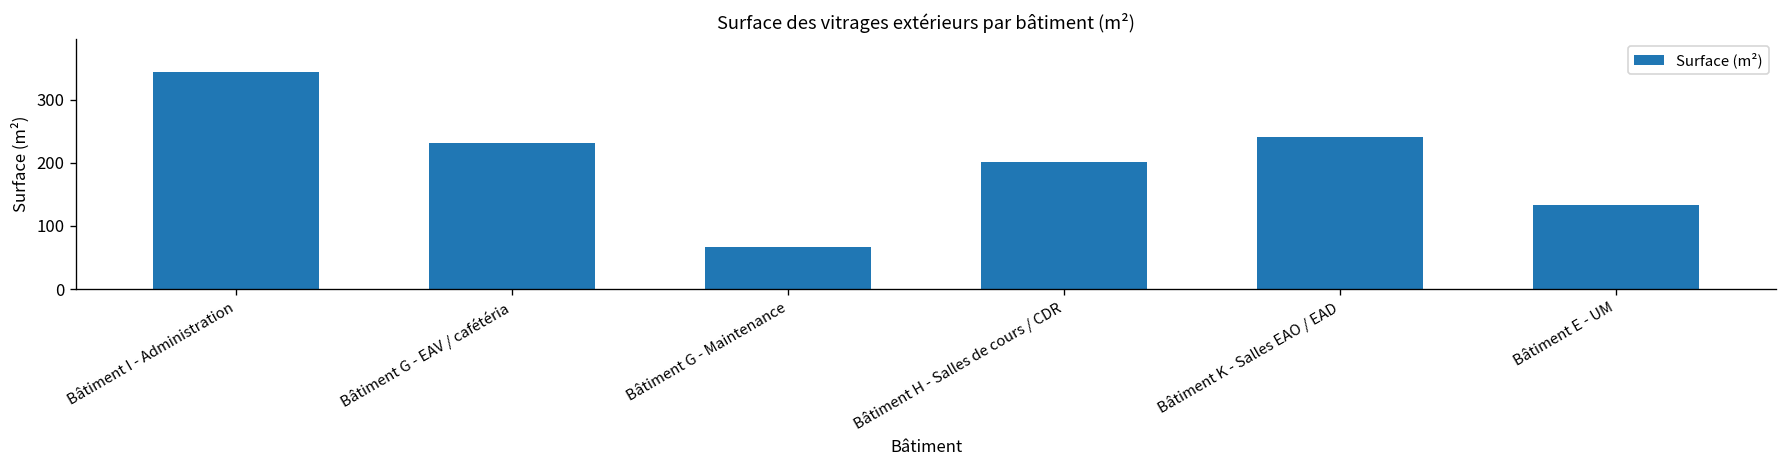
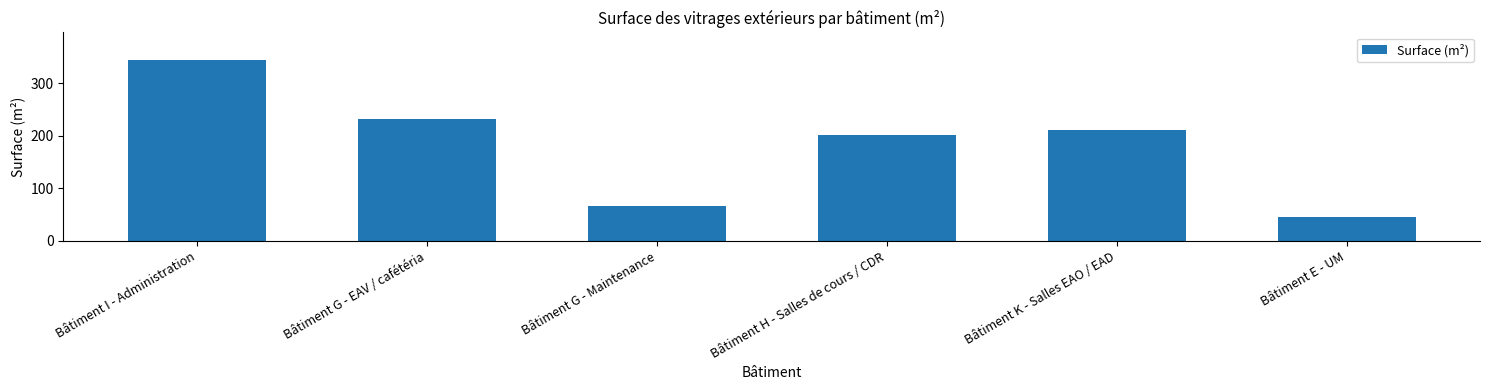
  {
    "Bâtiment I - Administration": 350,
    "Bâtiment G - EAV / cafétéria": 230,
    "Bâtiment G - Maintenance": 70,
    "Bâtiment H - Salles de cours / CDR": 200,
-   "Bâtiment K - Salles EAO / EAD": 240,
-   "Bâtiment E - UM": 130
+   "Bâtiment K - Salles EAO / EAD": 210,
+   "Bâtiment E - UM": 50
  }
